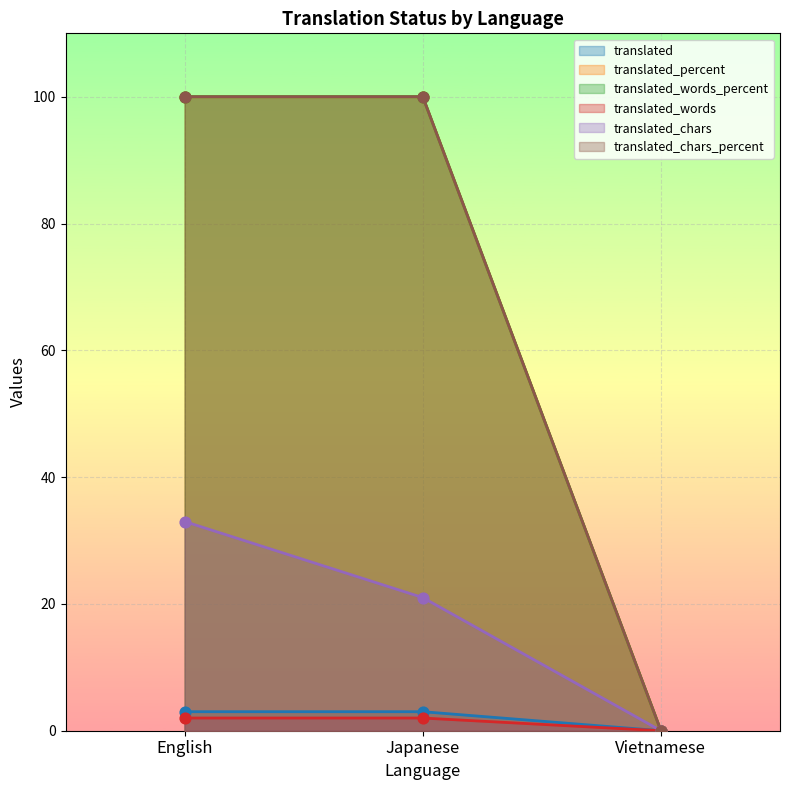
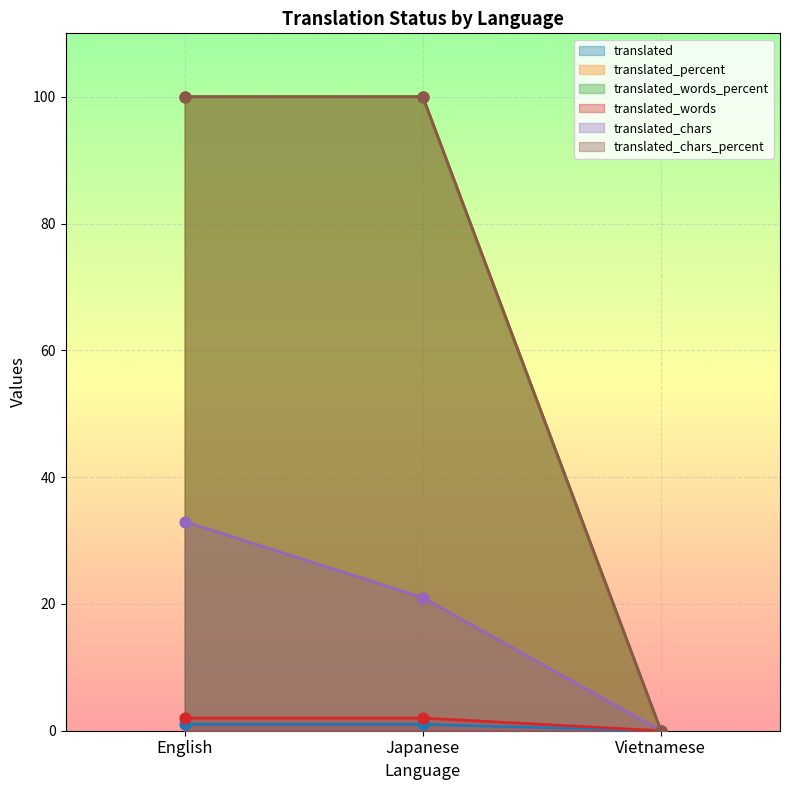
  {
    "translated": {
-     "English": 3,
-     "Japanese": 3
+     "English": 1,
+     "Japanese": 1
    },
    "translated_chars": {
      "English": 33,
      "Japanese": 21
    }
  }
